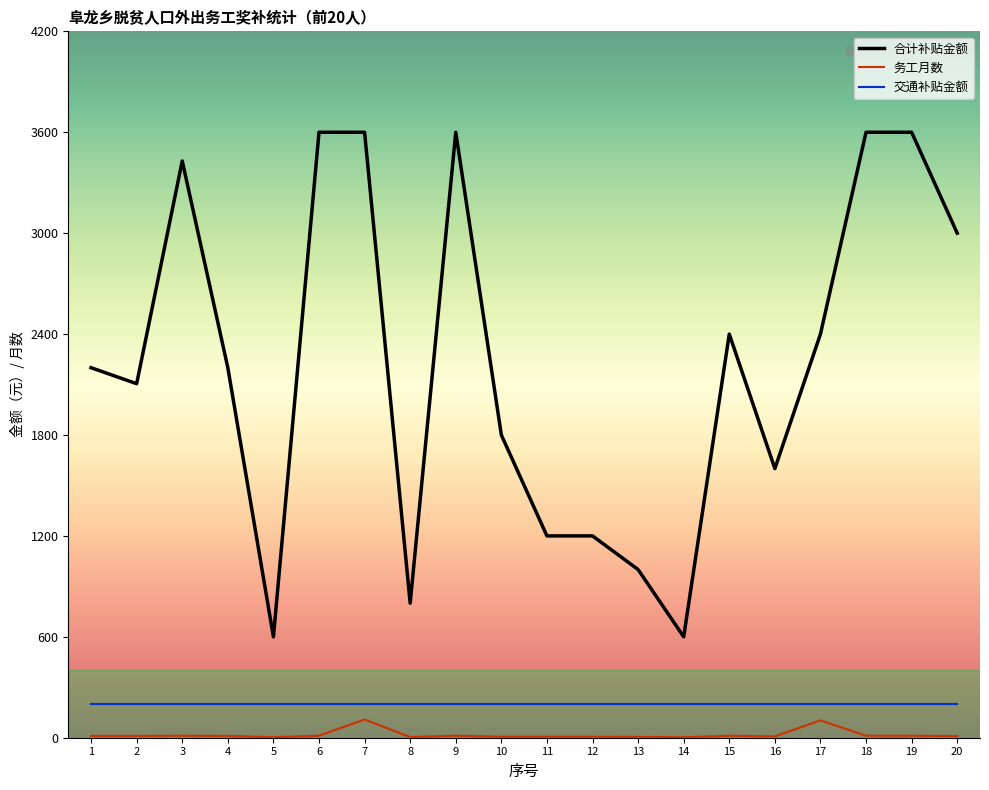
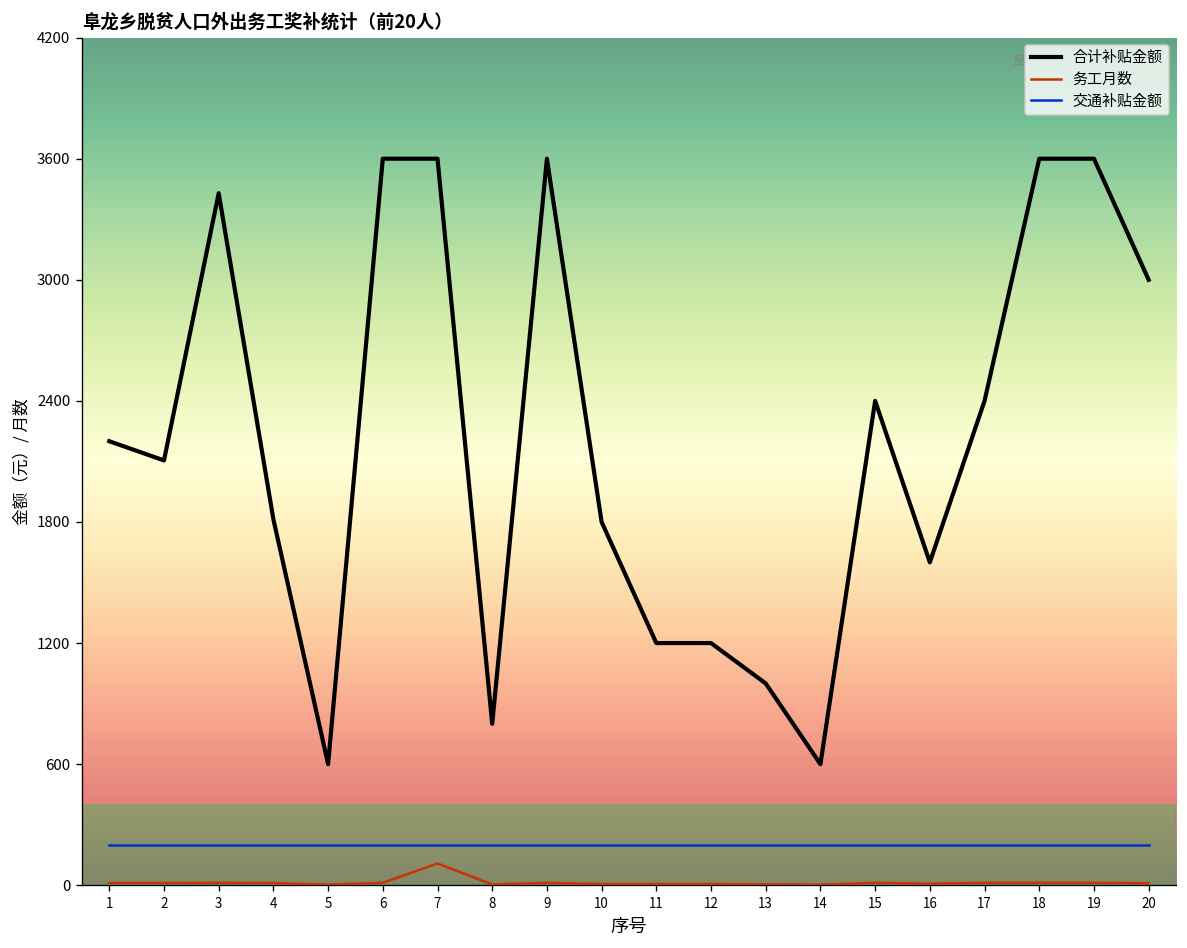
  {
    "合计补贴金额": {
      "1": 2200,
      "2": 2110,
      "3": 3430,
-     "4": 2200,
+     "4": 1810,
      "5": 600,
      "6": 3600,
      "7": 3600,
      "8": 800,
      "9": 3600,
      "10": 1800,
      "11": 1200,
      "12": 1200,
      "13": 1000,
      "14": 600,
      "15": 2400,
      "16": 1600,
      "17": 2400,
      "18": 3600,
      "19": 3600,
      "20": 3000
    },
    "务工月数": {
      "1": 10,
      "2": 10,
      "3": 10,
      "4": 10,
      "5": 0,
      "6": 10,
      "7": 110,
      "8": 0,
      "9": 10,
      "10": 10,
      "11": 10,
      "12": 10,
      "13": 10,
      "14": 0,
      "15": 10,
      "16": 10,
-     "17": 100,
+     "17": 10,
      "18": 10,
      "19": 10,
      "20": 10
    },
    "交通补贴金额": {
      "1": 200,
      "2": 200,
      "3": 200,
      "4": 200,
      "5": 200,
      "6": 200,
      "7": 200,
      "8": 200,
      "9": 200,
      "10": 200,
      "11": 200,
      "12": 200,
      "13": 200,
      "14": 200,
      "15": 200,
      "16": 200,
      "17": 200,
      "18": 200,
      "19": 200,
      "20": 200
    }
  }
